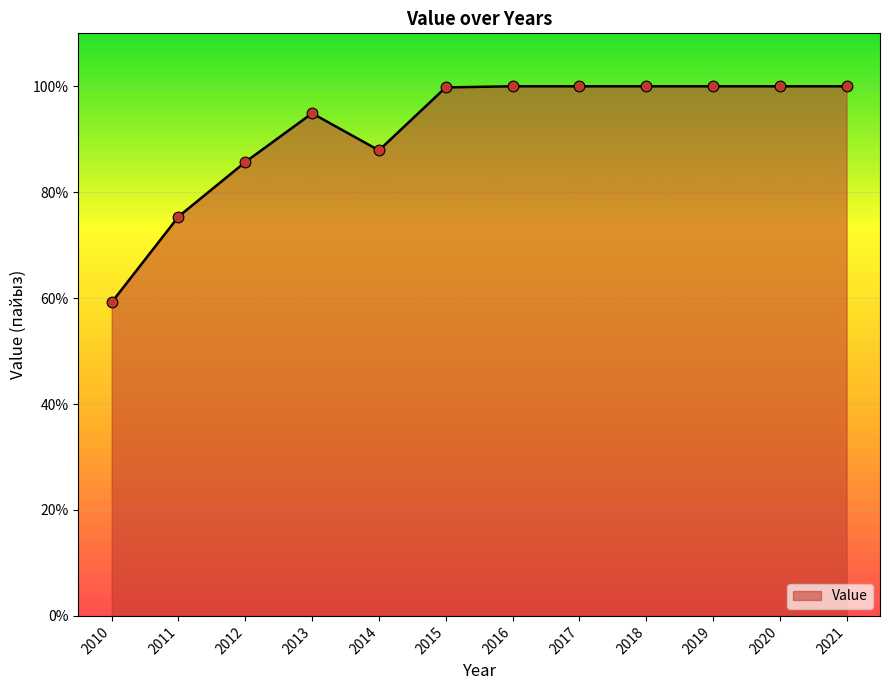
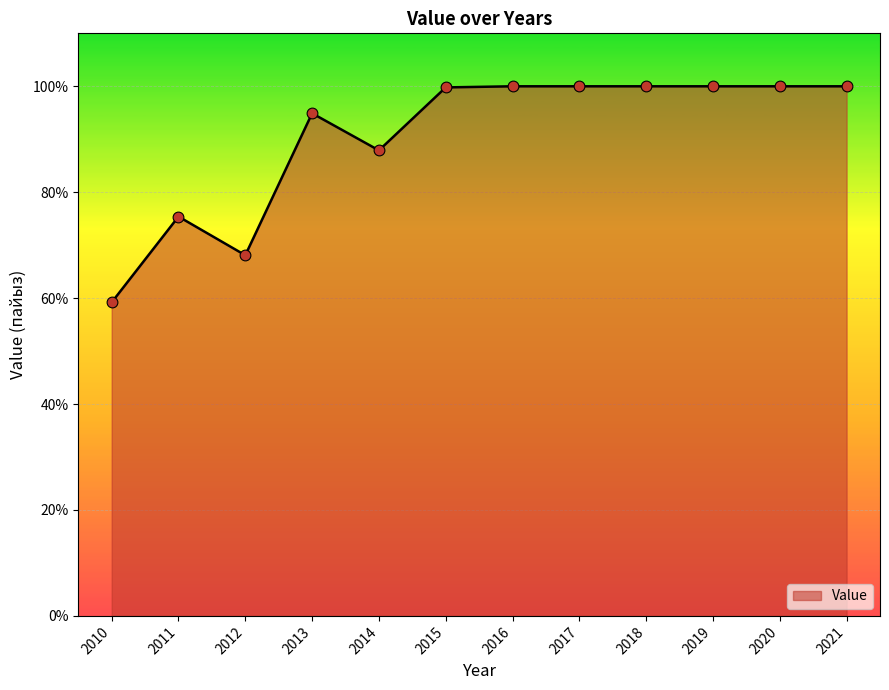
  {
    "2010": "59%",
    "2011": "75%",
-   "2012": "86%",
+   "2012": "68%",
    "2013": "95%",
    "2014": "88%",
    "2015": "100%",
    "2016": "100%",
    "2017": "100%",
    "2018": "100%",
    "2019": "100%",
    "2020": "100%",
    "2021": "100%"
  }
